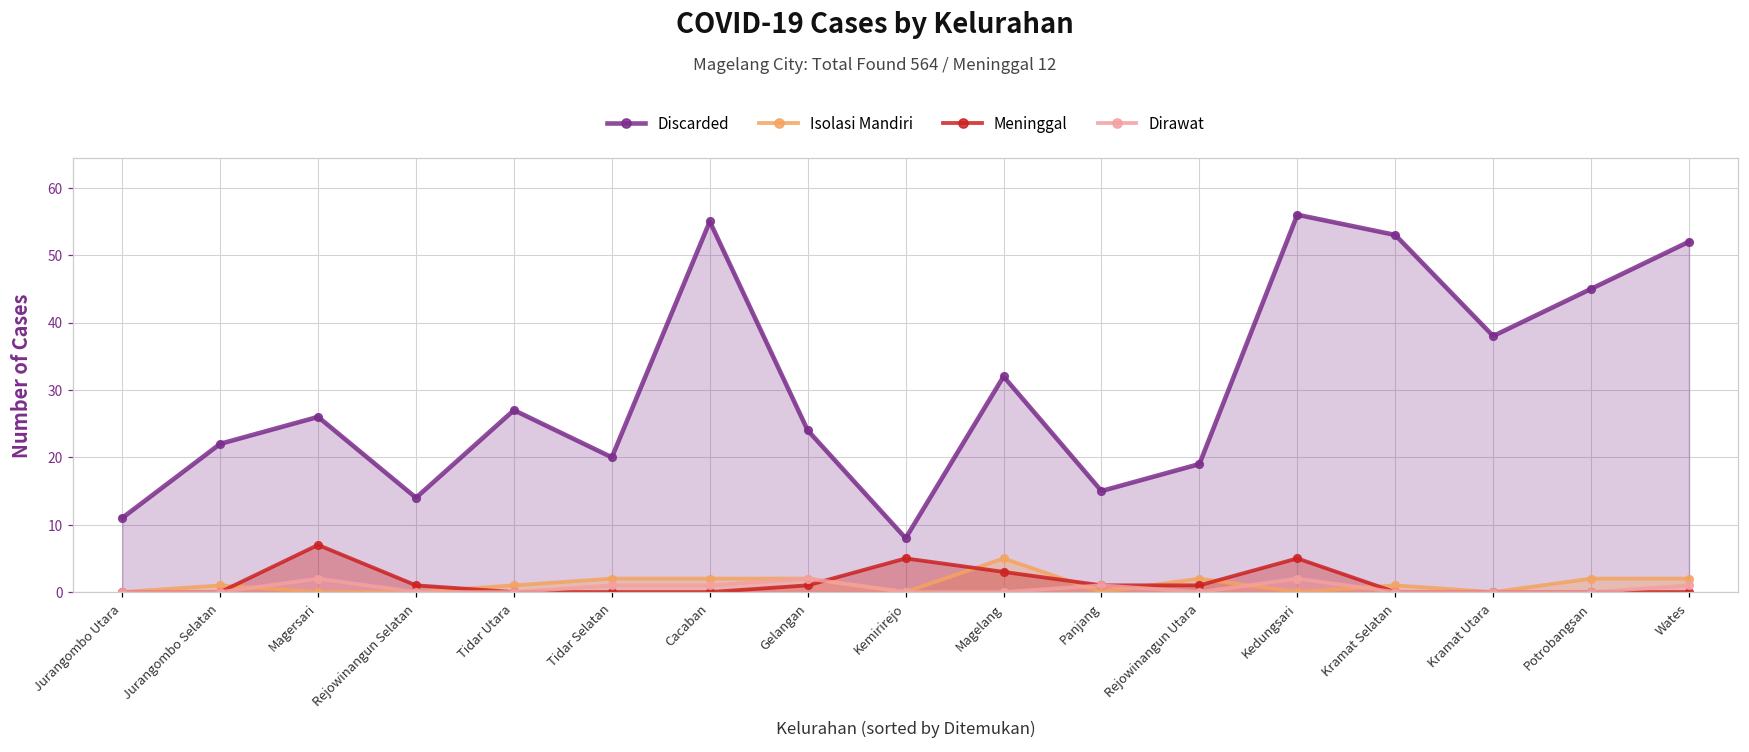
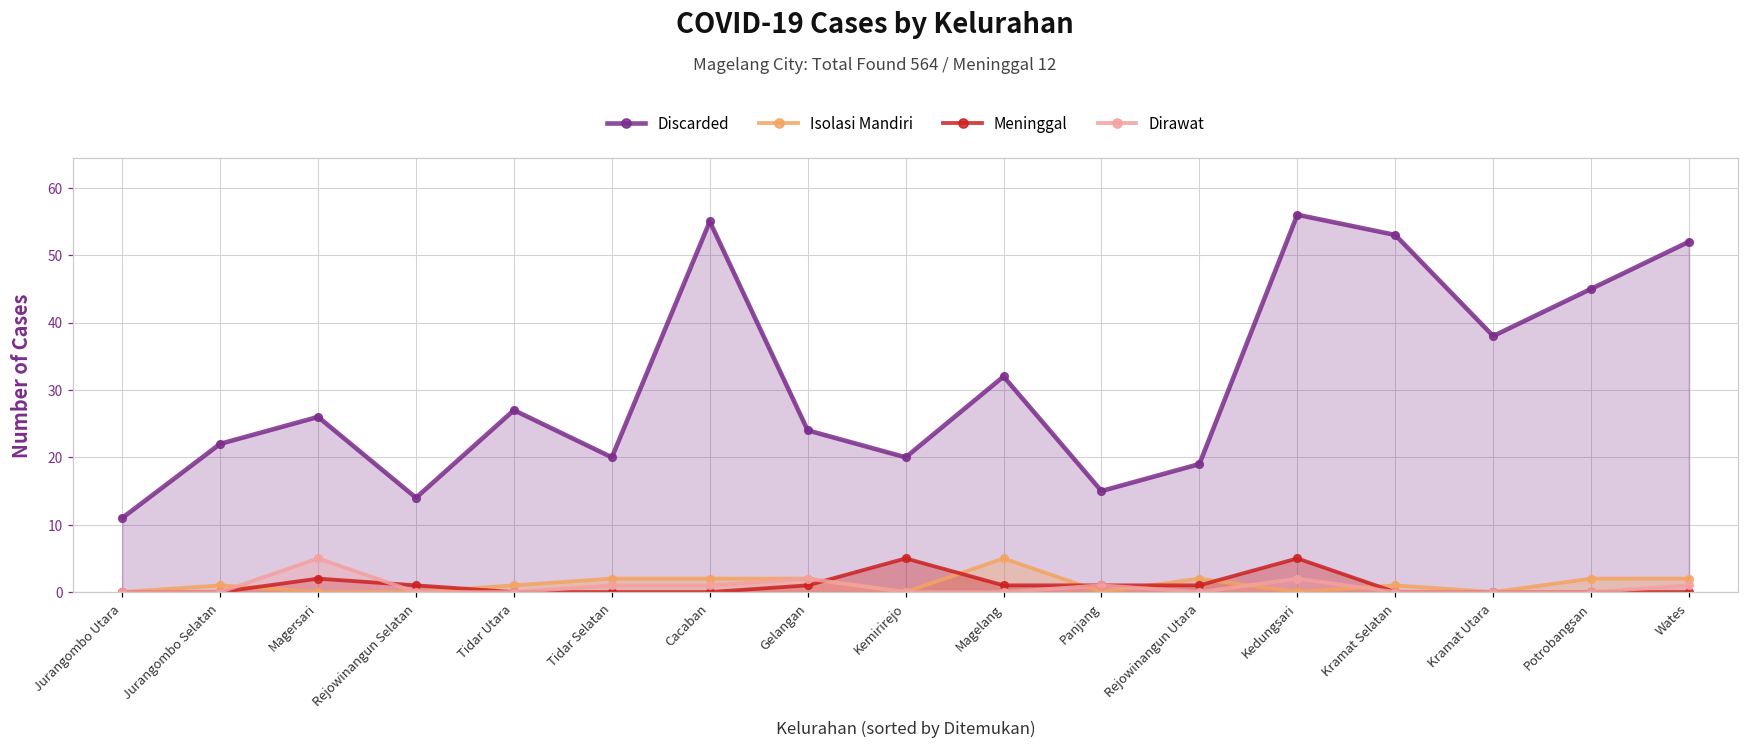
  {
    "Discarded": {
      "Jurangombo Utara": 11,
      "Jurangombo Selatan": 22,
      "Magersari": 26,
      "Rejowinangun Selatan": 14,
      "Tidar Utara": 27,
      "Tidar Selatan": 20,
      "Cacaban": 55,
      "Gelangan": 24,
-     "Kemirirejo": 8,
+     "Kemirirejo": 20,
      "Magelang": 32,
      "Panjang": 15,
      "Rejowinangun Utara": 19,
      "Kedungsari": 56,
      "Kramat Selatan": 53,
      "Kramat Utara": 38,
      "Potrobangsan": 45,
      "Wates": 52
    },
    "Isolasi Mandiri": {
      "Jurangombo Selatan": 1,
      "Magersari": 0,
      "Tidar Utara": 1,
      "Tidar Selatan": 2,
      "Cacaban": 2,
      "Magelang": 5,
      "Panjang": 0,
      "Rejowinangun Utara": 2,
      "Kedungsari": 0,
      "Kramat Selatan": 1,
      "Potrobangsan": 2,
      "Wates": 2
    },
    "Meninggal": {
-     "Magersari": 7,
+     "Magersari": 2,
      "Rejowinangun Selatan": 1,
      "Tidar Selatan": 0,
      "Cacaban": 0,
      "Gelangan": 1,
      "Kemirirejo": 5,
-     "Magelang": 3,
+     "Magelang": 1,
      "Rejowinangun Utara": 1,
      "Kedungsari": 5,
      "Wates": 0
    },
    "Dirawat": {
-     "Magersari": 2,
+     "Magersari": 5,
      "Tidar Selatan": 1,
      "Cacaban": 1,
      "Magelang": 0,
      "Rejowinangun Utara": 0,
      "Kedungsari": 2,
      "Wates": 1
    }
  }
